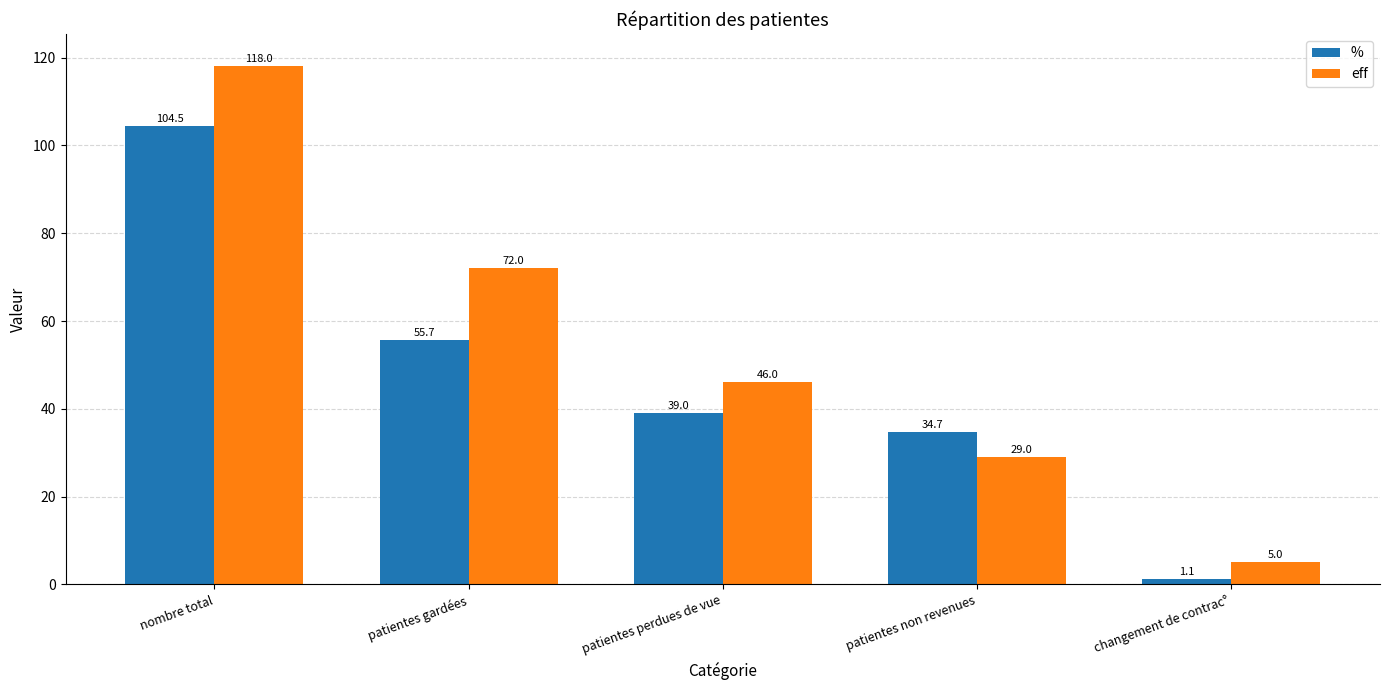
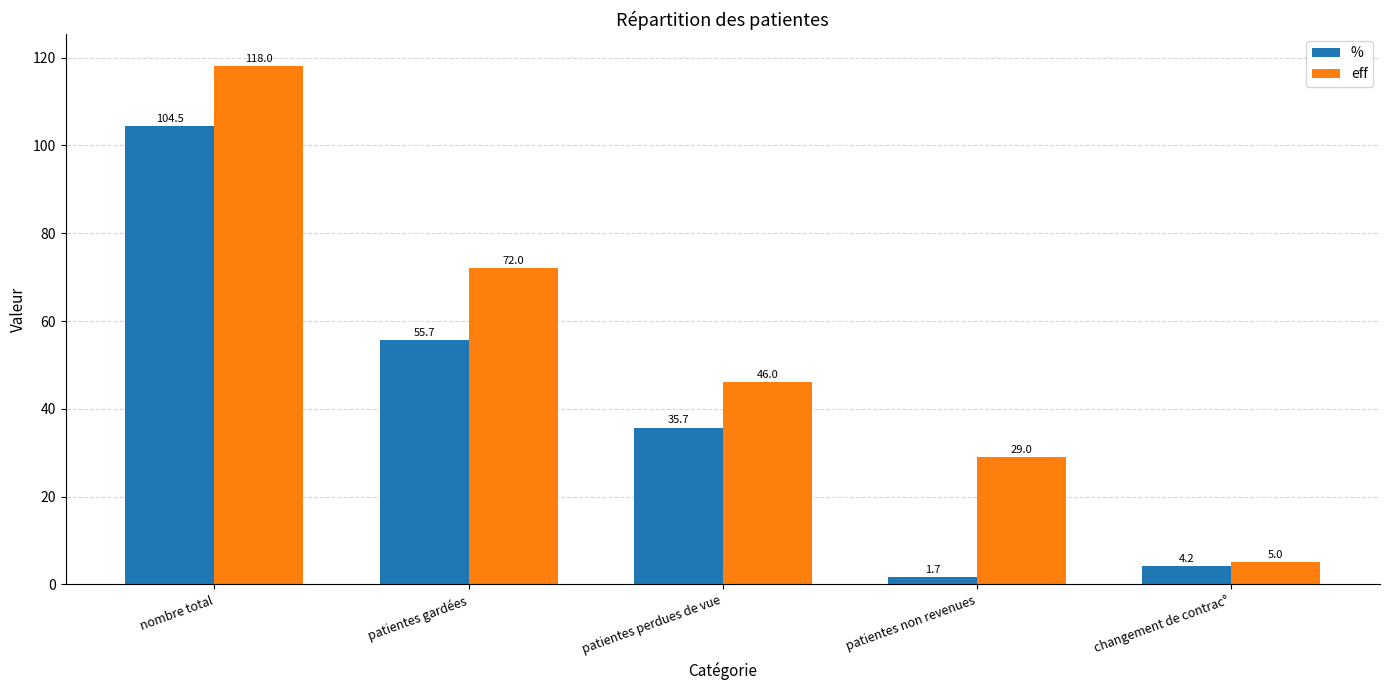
  {
    "%": {
      "nombre total": 104.5,
      "patientes gardées": 55.7,
-     "patientes perdues de vue": 39.0,
-     "patientes non revenues": 34.7,
-     "changement de contrac°": 1.1
+     "patientes perdues de vue": 35.7,
+     "patientes non revenues": 1.7,
+     "changement de contrac°": 4.2
    },
    "eff": {
      "nombre total": 118.0,
      "patientes gardées": 72.0,
      "patientes perdues de vue": 46.0,
      "patientes non revenues": 29.0,
      "changement de contrac°": 5.0
    }
  }
